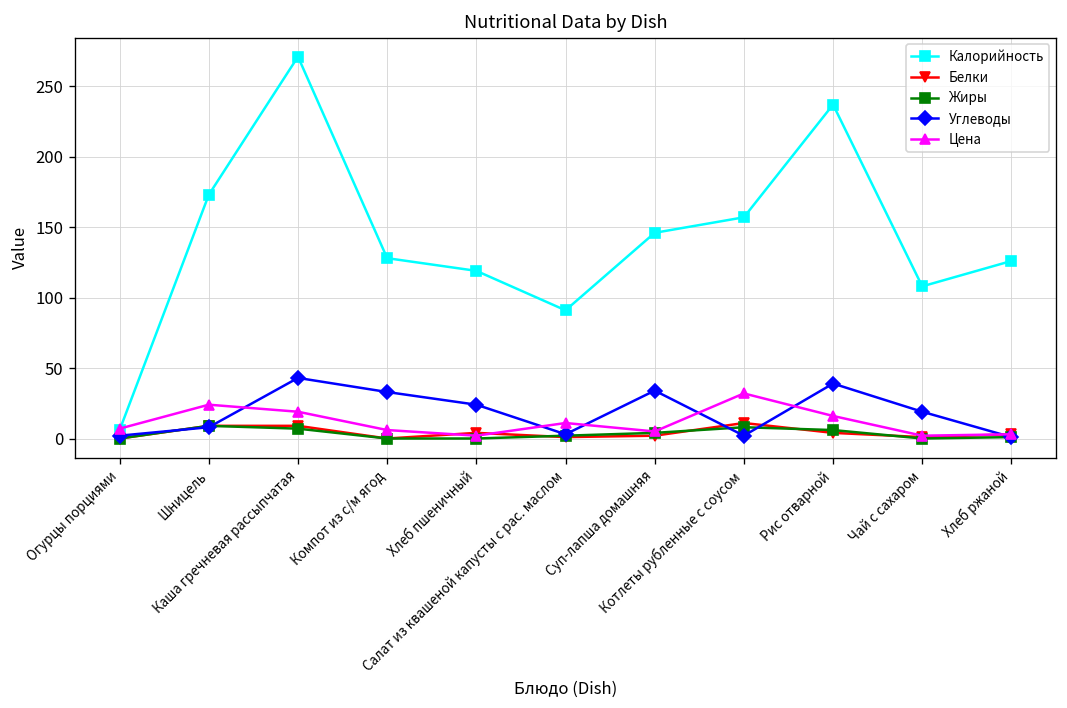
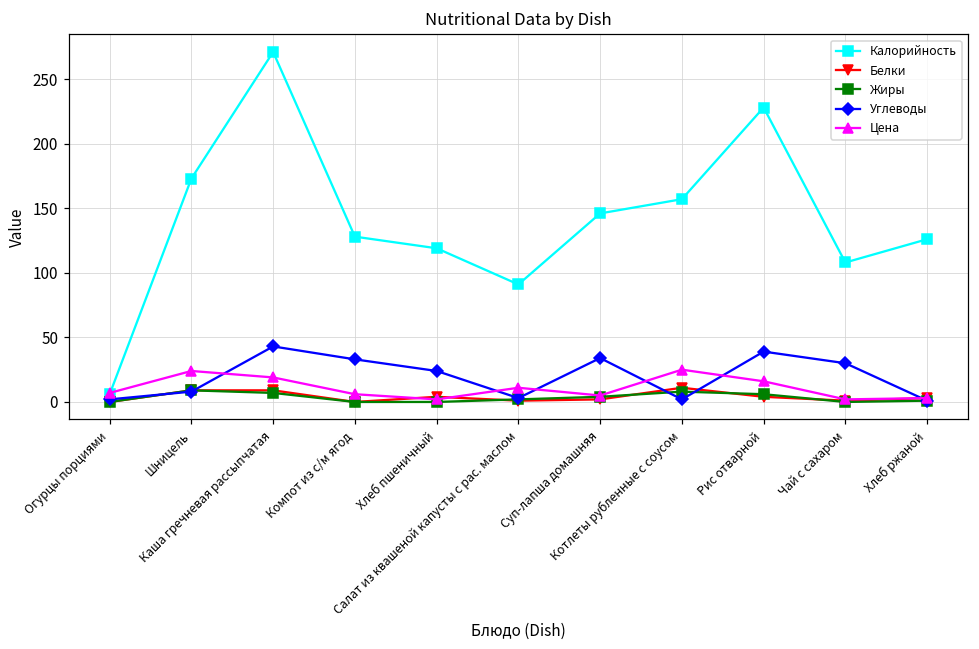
  {
    "Калорийность": {
      "Шницель": 173,
      "Каша гречневая рассыпчатая": 271,
      "Компот из с/м ягод": 128,
      "Хлеб пшеничный": 119,
      "Салат из квашеной капусты с рас. маслом": 91,
      "Суп-лапша домашняя": 146,
      "Котлеты рубленные с соусом": 157,
-     "Рис отварной": 237,
+     "Рис отварной": 228,
      "Чай с сахаром": 108,
      "Хлеб ржаной": 126
    },
    "Белки": {
      "Котлеты рубленные с соусом": 11
    },
    "Жиры": {
      "Котлеты рубленные с соусом": 8
    },
    "Углеводы": {
      "Каша гречневая рассыпчатая": 43,
      "Компот из с/м ягод": 33,
      "Хлеб пшеничный": 24,
      "Суп-лапша домашняя": 34,
      "Котлеты рубленные с соусом": 2,
      "Рис отварной": 39,
-     "Чай с сахаром": 19
+     "Чай с сахаром": 30
    },
    "Цена": {
      "Шницель": 24,
      "Каша гречневая рассыпчатая": 19,
      "Компот из с/м ягод": 6,
      "Салат из квашеной капусты с рас. маслом": 11,
-     "Котлеты рубленные с соусом": 32,
+     "Котлеты рубленные с соусом": 25,
      "Рис отварной": 16
    }
  }
